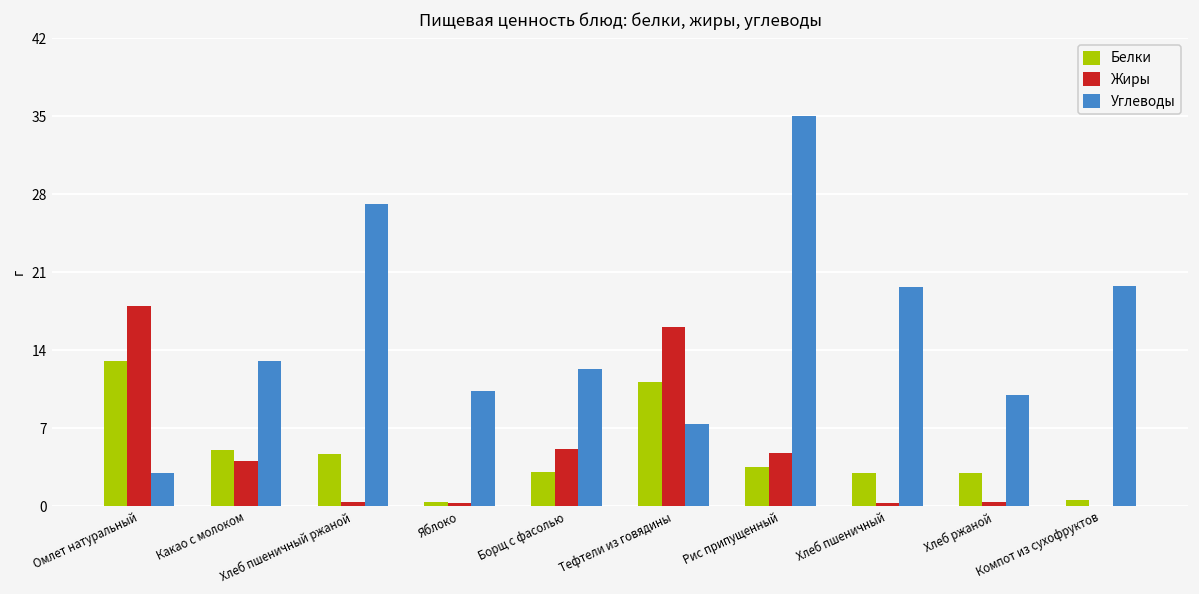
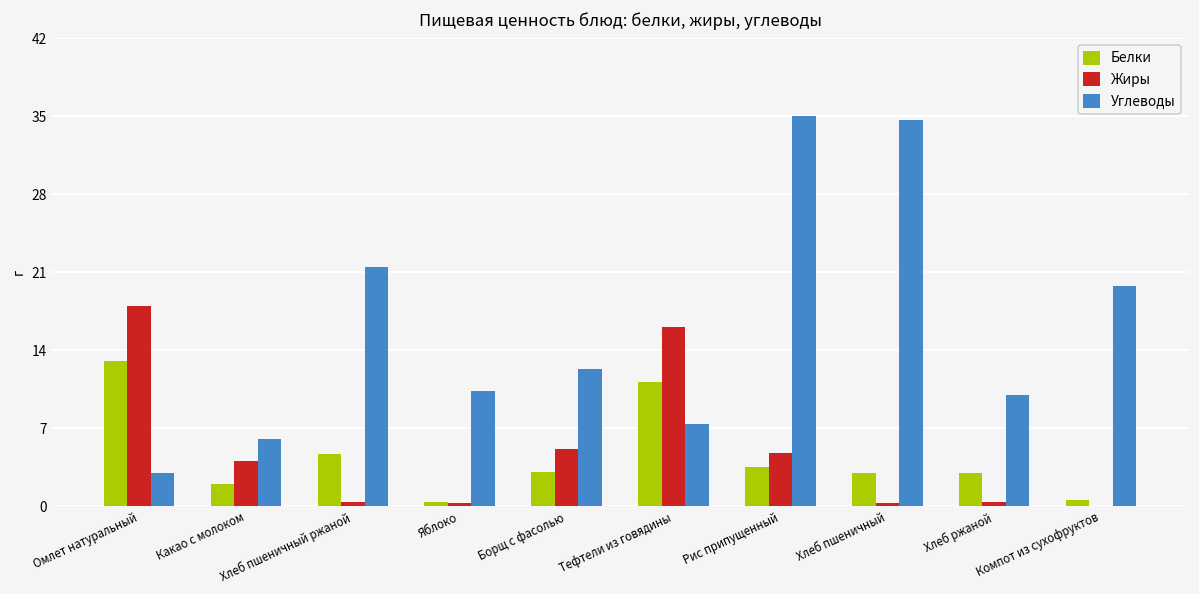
  {
    "Белки": {
      "Омлет натуральный": 13,
-     "Какао с молоком": 5,
+     "Какао с молоком": 2,
      "Хлеб пшеничный ржаной": 4.7,
      "Яблоко": 0.4,
      "Борщ с фасолью": 3,
      "Тефтели из говядины": 11,
      "Рис припущенный": 3.5,
      "Хлеб пшеничный": 3,
      "Хлеб ржаной": 3,
      "Компот из сухофруктов": 0.5
    },
    "Жиры": {
      "Омлет натуральный": 18.0,
      "Какао с молоком": 4.0,
      "Хлеб пшеничный ржаной": 0.4,
      "Яблоко": 0.3,
      "Борщ с фасолью": 5.1,
      "Тефтели из говядины": 16.1,
      "Рис припущенный": 4.8,
      "Хлеб пшеничный": 0.3,
      "Хлеб ржаной": 0.4,
      "Компот из сухофруктов": 0.0
    },
    "Углеводы": {
      "Омлет натуральный": 3.0,
-     "Какао с молоком": 13,
-     "Хлеб пшеничный ржаной": 27.1,
+     "Какао с молоком": 6,
+     "Хлеб пшеничный ржаной": 21.5,
      "Яблоко": 10.3,
      "Борщ с фасолью": 12.3,
      "Тефтели из говядины": 7.4,
      "Рис припущенный": 35.0,
-     "Хлеб пшеничный": 19.7,
+     "Хлеб пшеничный": 34.7,
      "Хлеб ржаной": 10.0,
      "Компот из сухофруктов": 19.8
    }
  }
